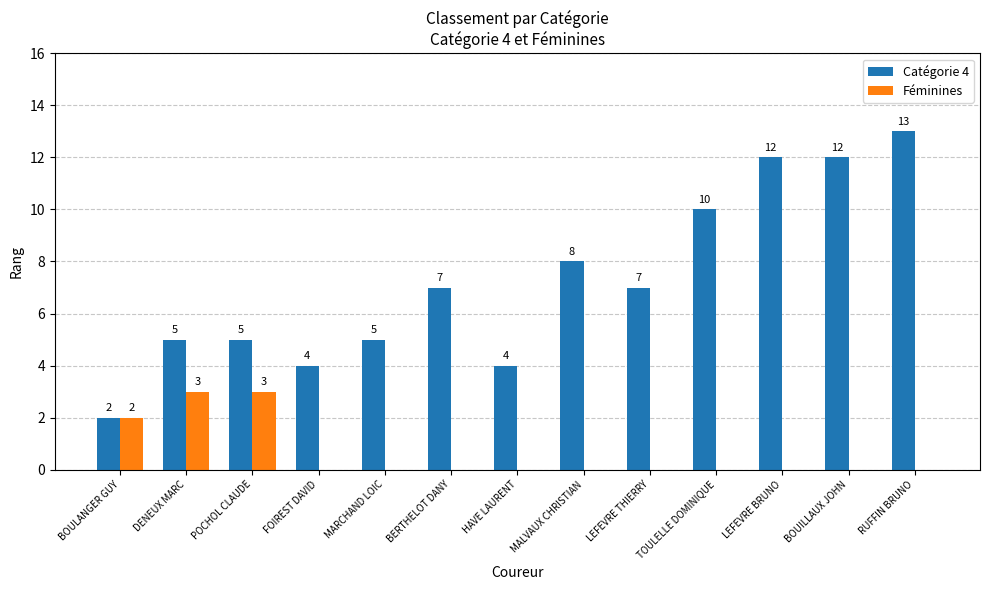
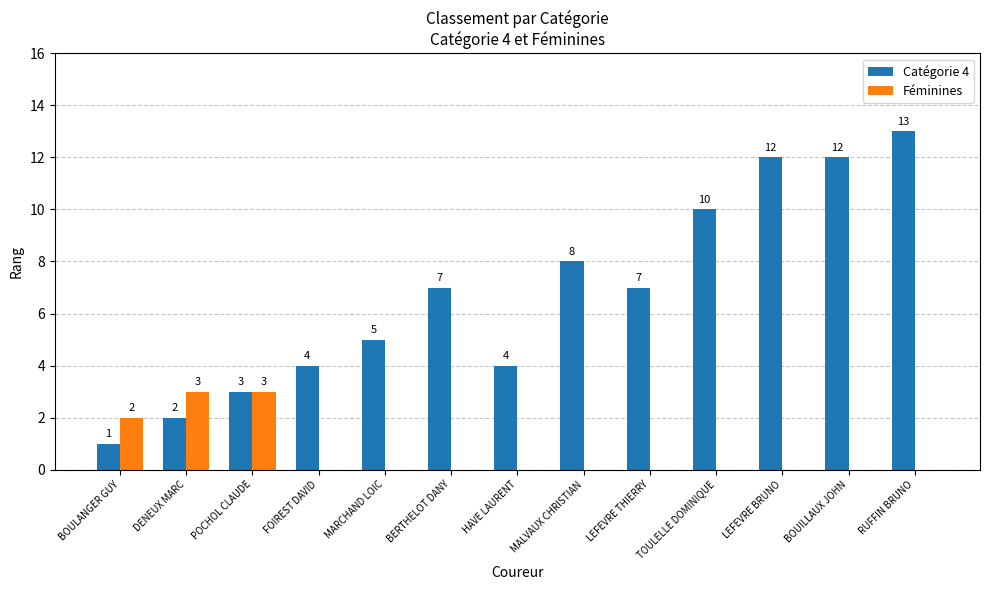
  {
    "Catégorie 4": {
-     "BOULANGER GUY": 2,
-     "DENEUX MARC": 5,
-     "POCHOL CLAUDE": 5,
+     "BOULANGER GUY": 1,
+     "DENEUX MARC": 2,
+     "POCHOL CLAUDE": 3,
      "FOIREST DAVID": 4,
      "MARCHAND LOIC": 5,
      "BERTHELOT DANY": 7,
      "HAVE LAURENT": 4,
      "MALVAUX CHRISTIAN": 8,
      "LEFEVRE THIERRY": 7,
      "TOULELLE DOMINIQUE": 10,
      "LEFEVRE BRUNO": 12,
      "BOUILLAUX JOHN": 12,
      "RUFFIN BRUNO": 13
    },
    "Féminines": {
      "BOULANGER GUY": 2,
      "DENEUX MARC": 3,
      "POCHOL CLAUDE": 3
    }
  }
